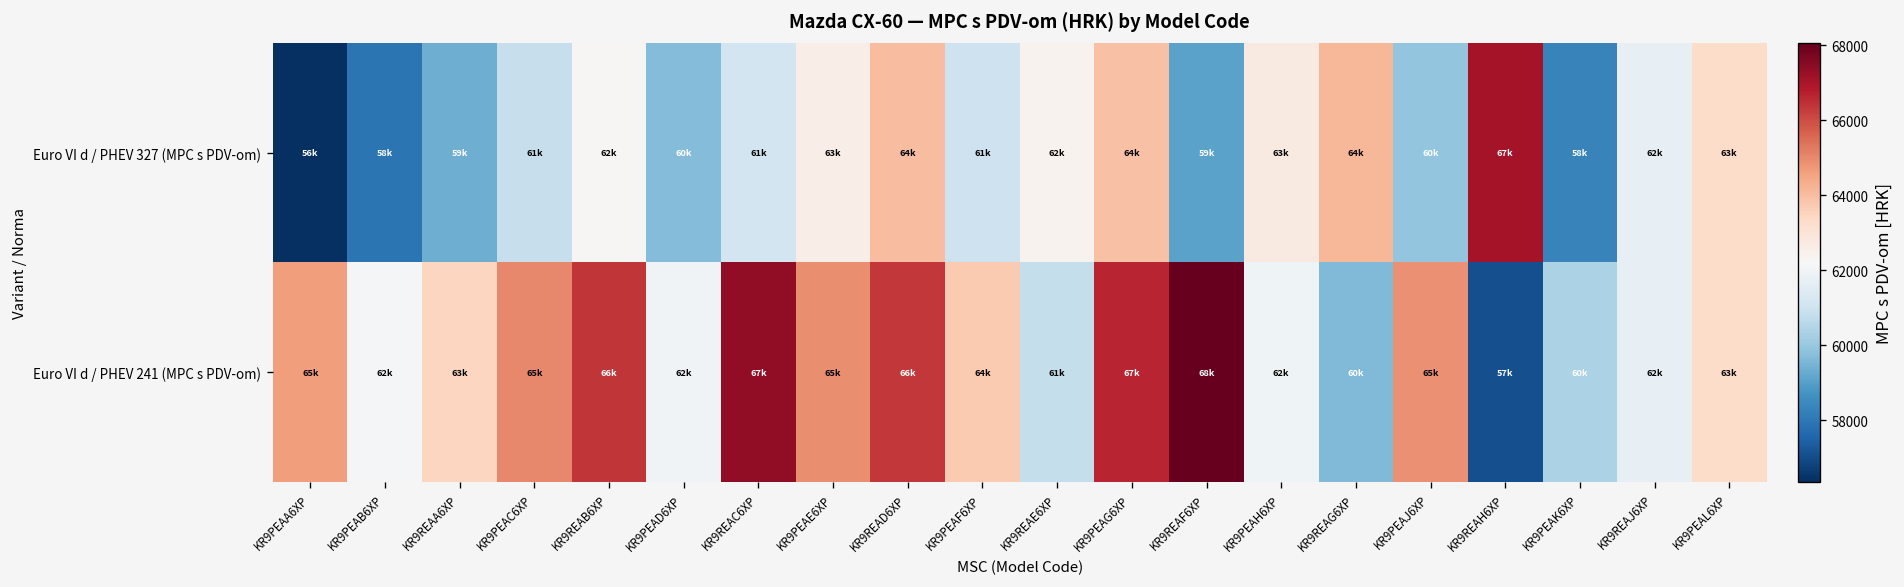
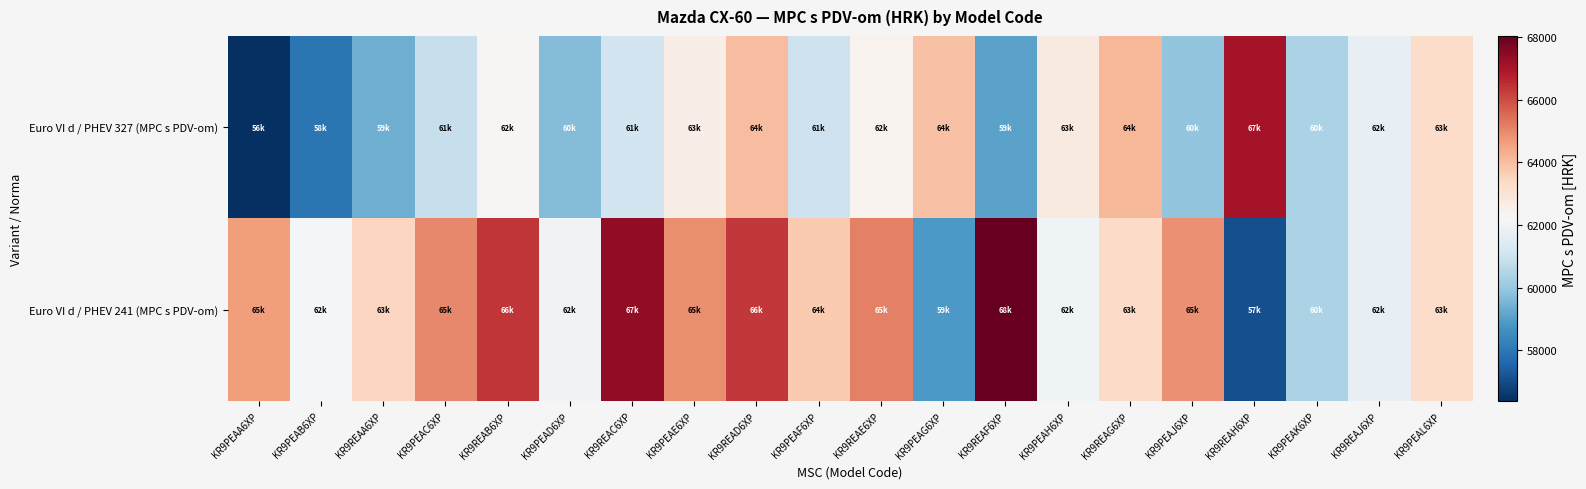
  {
    "Euro VI d / PHEV 327 (MPC s PDV-om)": {
      "KR9PEAA6XP": "56k",
      "KR9PEAB6XP": "58k",
      "KR9REAA6XP": "59k",
      "KR9PEAC6XP": "61k",
      "KR9REAB6XP": "62k",
      "KR9PEAD6XP": "60k",
      "KR9REAC6XP": "61k",
      "KR9PEAE6XP": "63k",
      "KR9READ6XP": "64k",
      "KR9PEAF6XP": "61k",
      "KR9REAE6XP": "62k",
      "KR9PEAG6XP": "64k",
      "KR9REAF6XP": "59k",
      "KR9PEAH6XP": "63k",
      "KR9REAG6XP": "64k",
      "KR9PEAJ6XP": "60k",
      "KR9REAH6XP": "67k",
-     "KR9PEAK6XP": "58k",
+     "KR9PEAK6XP": "60k",
      "KR9REAJ6XP": "62k",
      "KR9PEAL6XP": "63k"
    },
    "Euro VI d / PHEV 241 (MPC s PDV-om)": {
      "KR9PEAA6XP": "65k",
      "KR9PEAB6XP": "62k",
      "KR9REAA6XP": "63k",
      "KR9PEAC6XP": "65k",
      "KR9REAB6XP": "66k",
      "KR9PEAD6XP": "62k",
      "KR9REAC6XP": "67k",
      "KR9PEAE6XP": "65k",
      "KR9READ6XP": "66k",
      "KR9PEAF6XP": "64k",
-     "KR9REAE6XP": "61k",
-     "KR9PEAG6XP": "67k",
+     "KR9REAE6XP": "65k",
+     "KR9PEAG6XP": "59k",
      "KR9REAF6XP": "68k",
      "KR9PEAH6XP": "62k",
-     "KR9REAG6XP": "60k",
+     "KR9REAG6XP": "63k",
      "KR9PEAJ6XP": "65k",
      "KR9REAH6XP": "57k",
      "KR9PEAK6XP": "60k",
      "KR9REAJ6XP": "62k",
      "KR9PEAL6XP": "63k"
    }
  }
